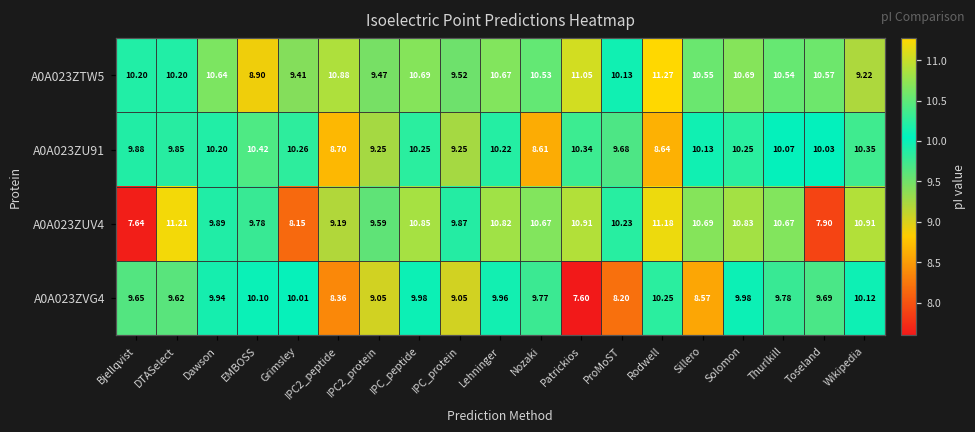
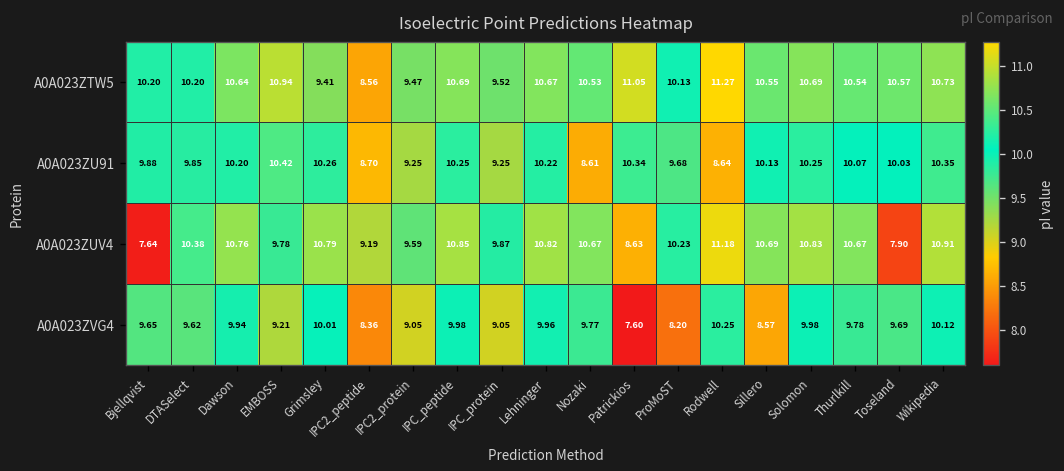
  {
    "A0A023ZTW5": {
      "Bjellqvist": 10.20,
      "DTASelect": 10.20,
      "Dawson": 10.64,
-     "EMBOSS": 8.90,
+     "EMBOSS": 10.94,
      "Grimsley": 9.41,
-     "IPC2_peptide": 10.88,
+     "IPC2_peptide": 8.56,
      "IPC2_protein": 9.47,
      "IPC_peptide": 10.69,
      "IPC_protein": 9.52,
      "Lehninger": 10.67,
      "Nozaki": 10.53,
      "Patrickios": 11.05,
      "ProMoST": 10.13,
      "Rodwell": 11.27,
      "Sillero": 10.55,
      "Solomon": 10.69,
      "Thurlkill": 10.54,
      "Toseland": 10.57,
-     "Wikipedia": 9.22
+     "Wikipedia": 10.73
    },
    "A0A023ZU91": {
      "Bjellqvist": 9.88,
      "DTASelect": 9.85,
      "Dawson": 10.20,
      "EMBOSS": 10.42,
      "Grimsley": 10.26,
      "IPC2_peptide": 8.70,
      "IPC2_protein": 9.25,
      "IPC_peptide": 10.25,
      "IPC_protein": 9.25,
      "Lehninger": 10.22,
      "Nozaki": 8.61,
      "Patrickios": 10.34,
      "ProMoST": 9.68,
      "Rodwell": 8.64,
      "Sillero": 10.13,
      "Solomon": 10.25,
      "Thurlkill": 10.07,
      "Toseland": 10.03,
      "Wikipedia": 10.35
    },
    "A0A023ZUV4": {
      "Bjellqvist": 7.64,
-     "DTASelect": 11.21,
-     "Dawson": 9.89,
+     "DTASelect": 10.38,
+     "Dawson": 10.76,
      "EMBOSS": 9.78,
-     "Grimsley": 8.15,
+     "Grimsley": 10.79,
      "IPC2_peptide": 9.19,
      "IPC2_protein": 9.59,
      "IPC_peptide": 10.85,
      "IPC_protein": 9.87,
      "Lehninger": 10.82,
      "Nozaki": 10.67,
-     "Patrickios": 10.91,
+     "Patrickios": 8.63,
      "ProMoST": 10.23,
      "Rodwell": 11.18,
      "Sillero": 10.69,
      "Solomon": 10.83,
      "Thurlkill": 10.67,
      "Toseland": 7.90,
      "Wikipedia": 10.91
    },
    "A0A023ZVG4": {
      "Bjellqvist": 9.65,
      "DTASelect": 9.62,
      "Dawson": 9.94,
-     "EMBOSS": 10.10,
+     "EMBOSS": 9.21,
      "Grimsley": 10.01,
      "IPC2_peptide": 8.36,
      "IPC2_protein": 9.05,
      "IPC_peptide": 9.98,
      "IPC_protein": 9.05,
      "Lehninger": 9.96,
      "Nozaki": 9.77,
      "Patrickios": 7.60,
      "ProMoST": 8.20,
      "Rodwell": 10.25,
      "Sillero": 8.57,
      "Solomon": 9.98,
      "Thurlkill": 9.78,
      "Toseland": 9.69,
      "Wikipedia": 10.12
    }
  }
